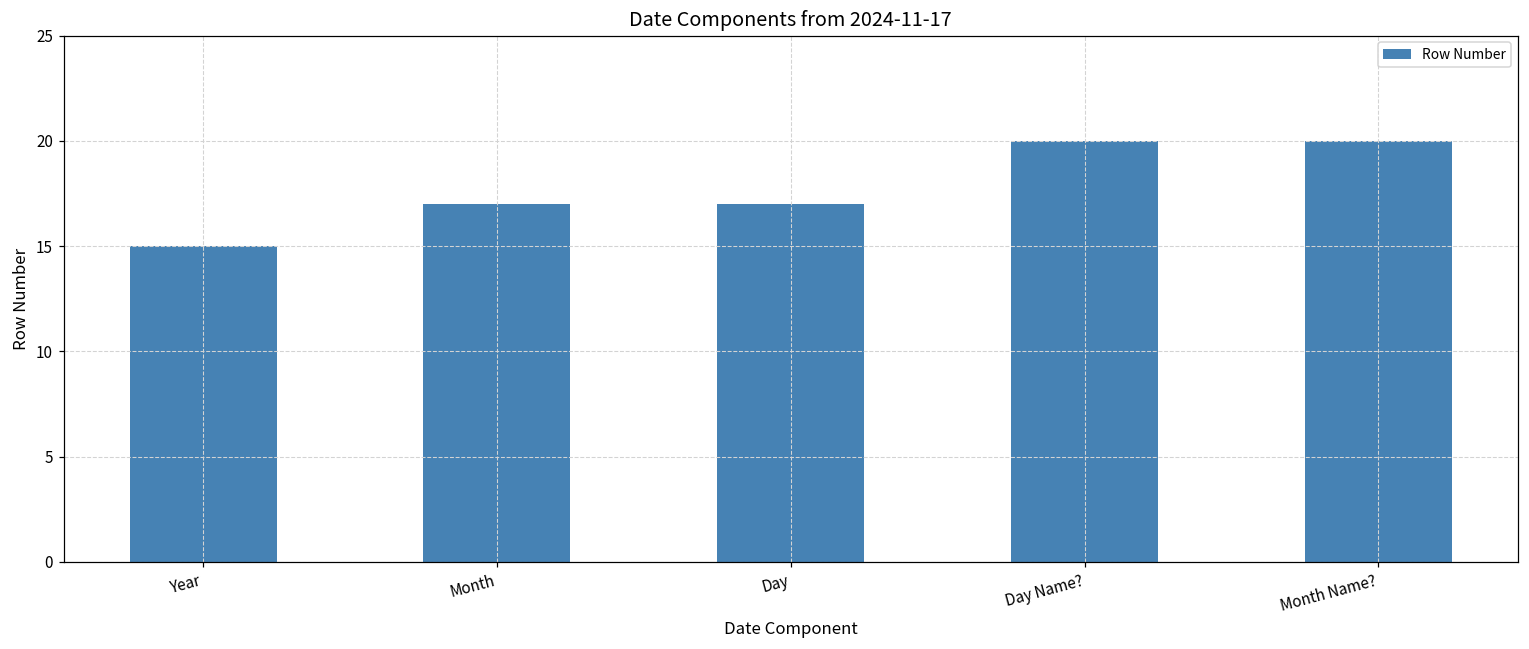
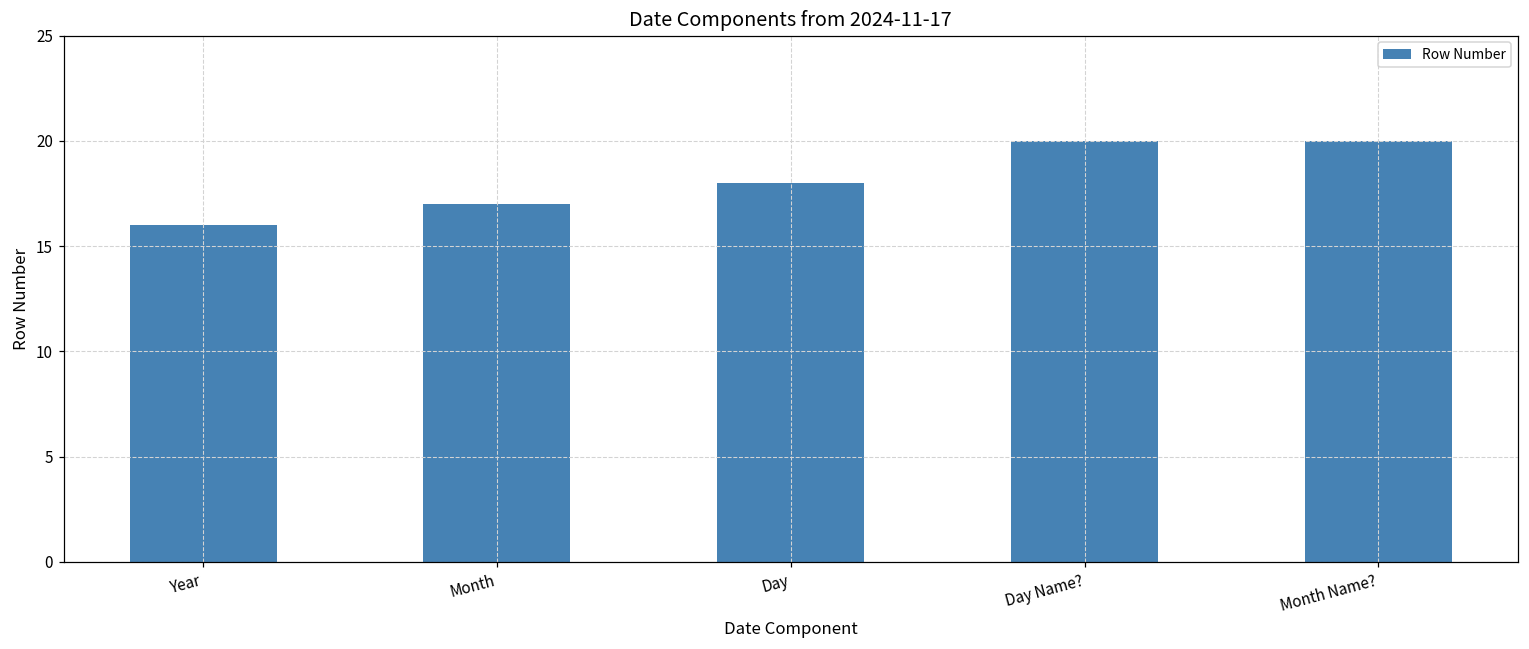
  {
-   "Year": 15,
+   "Year": 16,
    "Month": 17,
-   "Day": 17,
+   "Day": 18,
    "Day Name?": 20,
    "Month Name?": 20
  }
